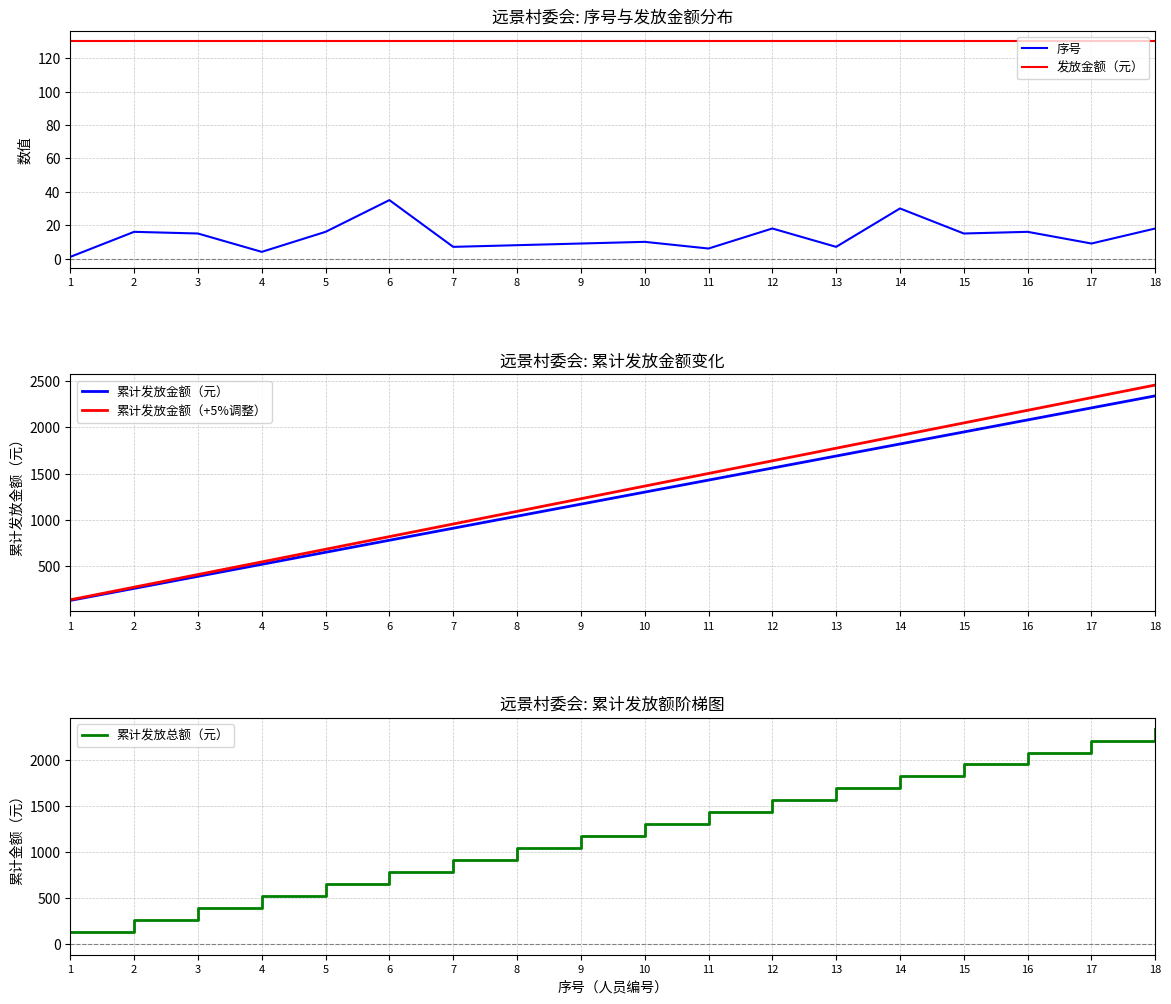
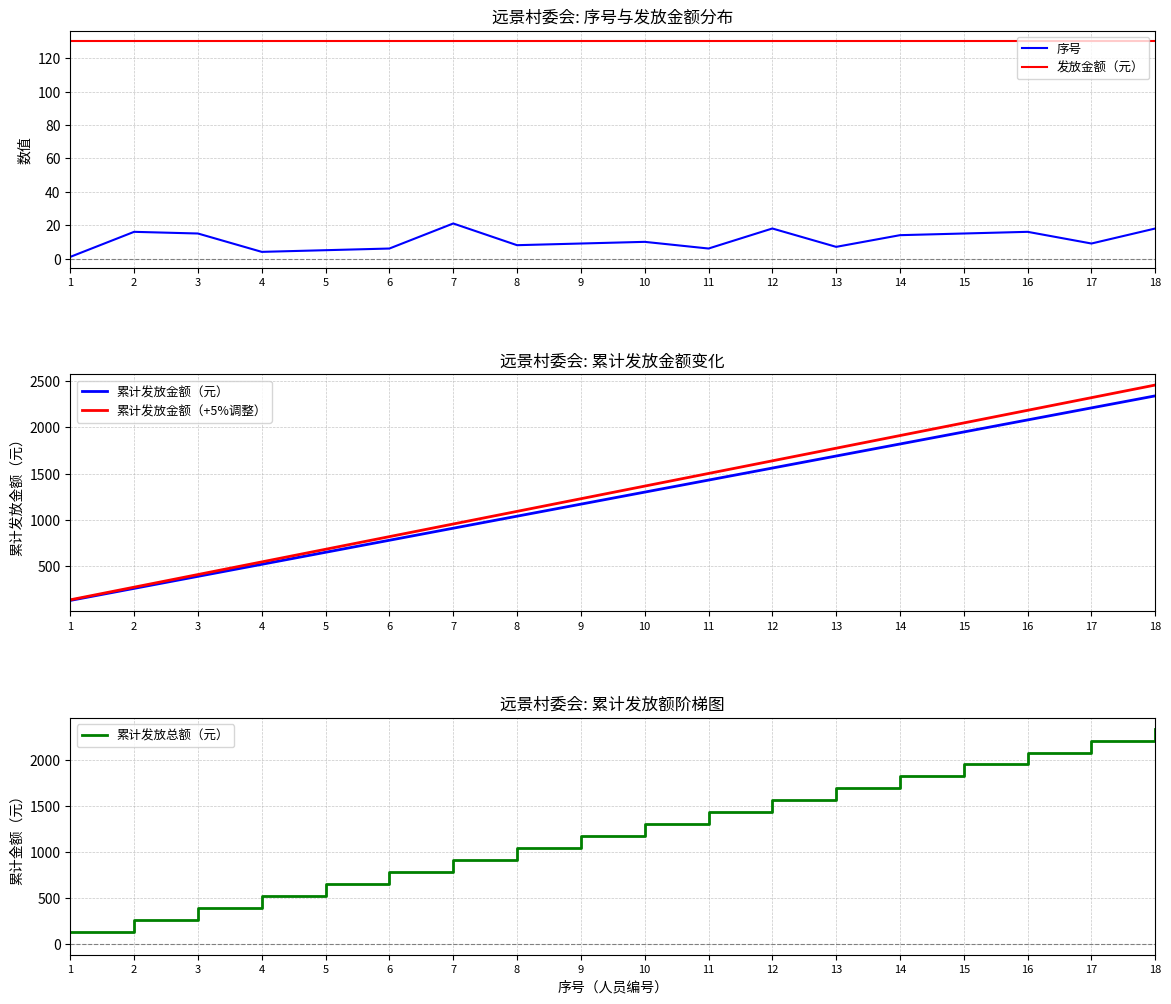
  {
    "远景村委会: 序号与发放金额分布": {
      "序号": {
        "1": 1,
        "2": 16,
        "3": 15,
        "4": 4,
-       "5": 16,
-       "6": 35,
-       "7": 7,
+       "5": 5,
+       "6": 6,
+       "7": 21,
        "8": 8,
        "9": 9,
        "10": 10,
        "11": 6,
        "12": 18,
        "13": 7,
-       "14": 30,
+       "14": 14,
        "15": 15,
        "16": 16,
        "17": 9,
        "18": 18
      },
      "发放金额（元）": {
        "1": 130,
        "2": 130,
        "3": 130,
        "4": 130,
        "5": 130,
        "6": 130,
        "7": 130,
        "8": 130,
        "9": 130,
        "10": 130,
        "11": 130,
        "12": 130,
        "13": 130,
        "14": 130,
        "15": 130,
        "18": 130
      }
    },
    "远景村委会: 累计发放金额变化": {
      "累计发放金额（元）": {
        "5": 700,
        "6": 800,
        "7": 900,
        "8": 1000,
        "9": 1200,
        "10": 1300,
        "11": 1400,
        "12": 1600,
        "13": 1700,
        "14": 1800,
        "15": 2000,
        "16": 2100,
        "17": 2200,
        "18": 2300
      },
      "累计发放金额（+5%调整）": {
        "5": 700,
        "6": 800,
        "7": 1000,
        "8": 1100,
        "9": 1200,
        "10": 1400,
        "11": 1500,
        "12": 1600,
        "13": 1800,
        "14": 1900,
        "15": 2000,
        "16": 2200,
        "17": 2300,
        "18": 2500
      }
    },
    "远景村委会: 累计发放额阶梯图": {
      "1": 100,
      "2": 300,
      "3": 400,
      "4": 500,
      "5": 700,
      "6": 800,
      "7": 900,
      "8": 1000,
      "9": 1200,
      "10": 1300,
      "11": 1400,
      "12": 1600,
      "13": 1700,
      "14": 1800,
      "15": 2000,
      "16": 2100,
      "17": 2200,
      "18": 2300
    }
  }
